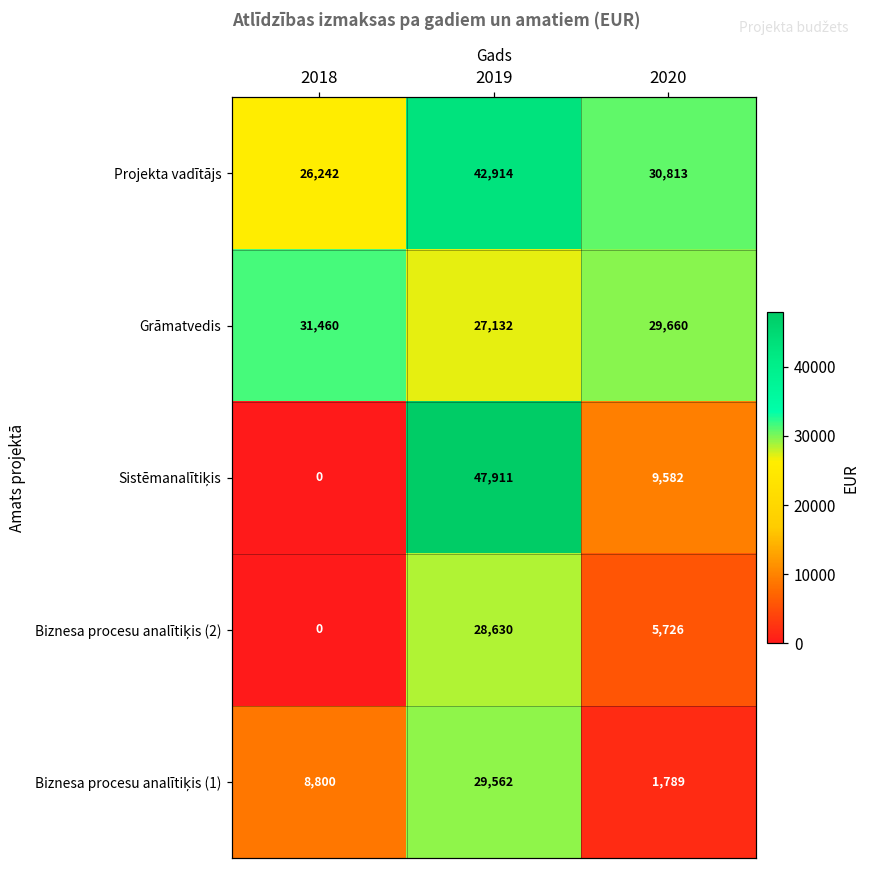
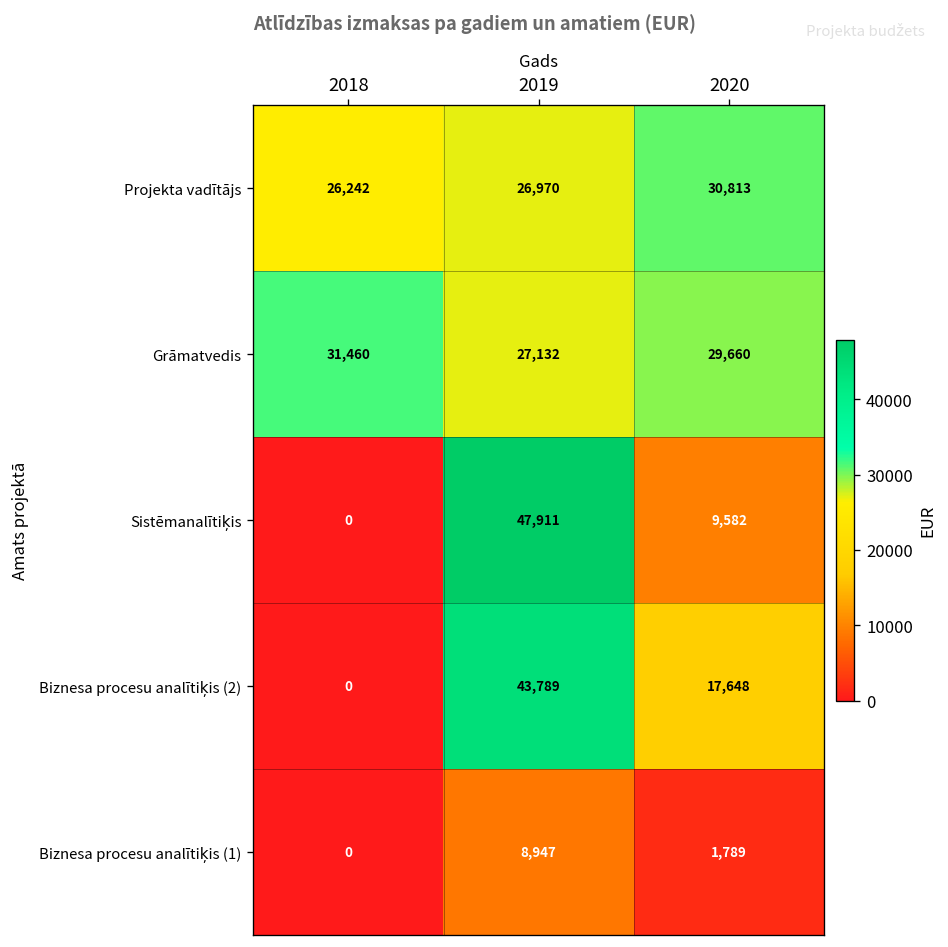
  {
    "Projekta vadītājs": {
      "2018": "26,242",
-     "2019": "42,914",
+     "2019": "26,970",
      "2020": "30,813"
    },
    "Grāmatvedis": {
      "2018": "31,460",
      "2019": "27,132",
      "2020": "29,660"
    },
    "Sistēmanalītiķis": {
      "2018": "0",
      "2019": "47,911",
      "2020": "9,582"
    },
    "Biznesa procesu analītiķis (2)": {
      "2018": "0",
-     "2019": "28,630",
-     "2020": "5,726"
+     "2019": "43,789",
+     "2020": "17,648"
    },
    "Biznesa procesu analītiķis (1)": {
-     "2018": "8,800",
-     "2019": "29,562",
+     "2018": "0",
+     "2019": "8,947",
      "2020": "1,789"
    }
  }
